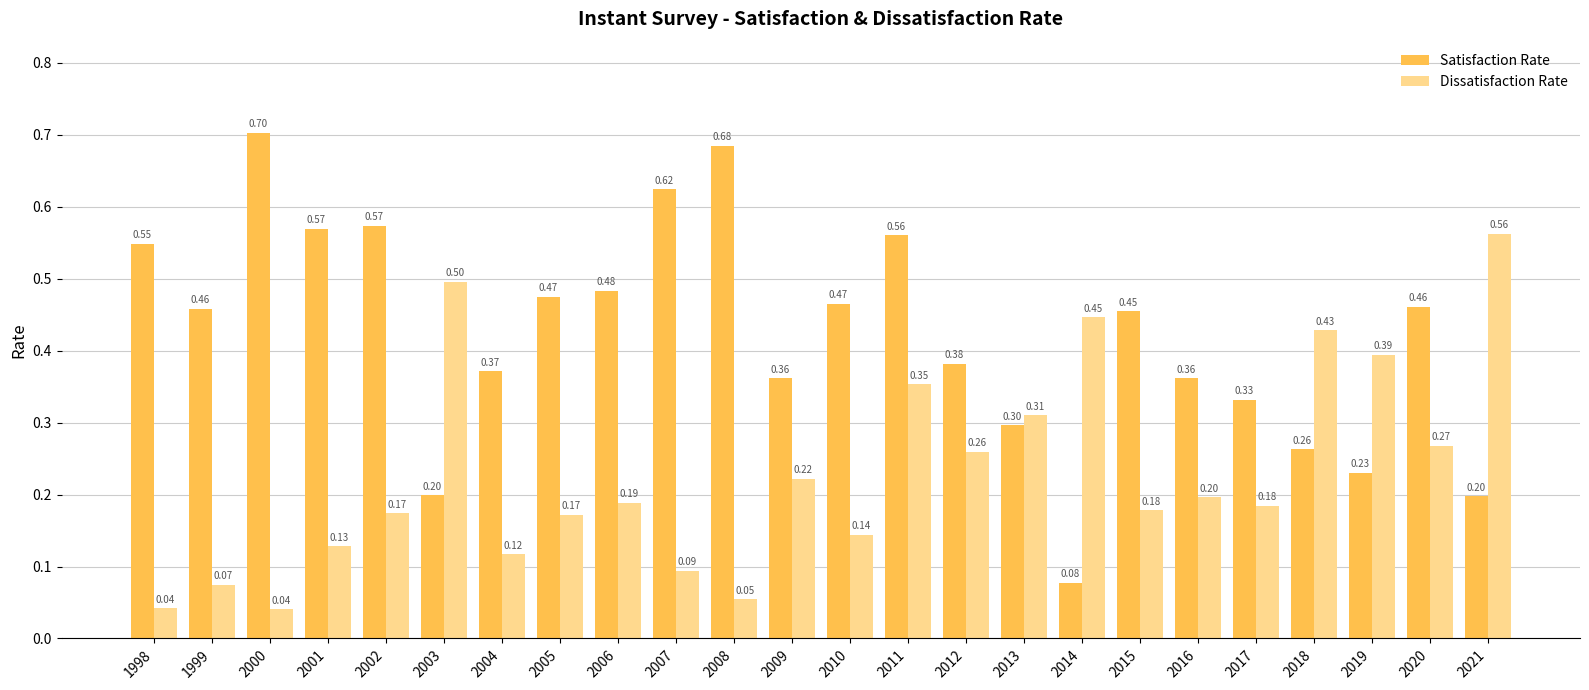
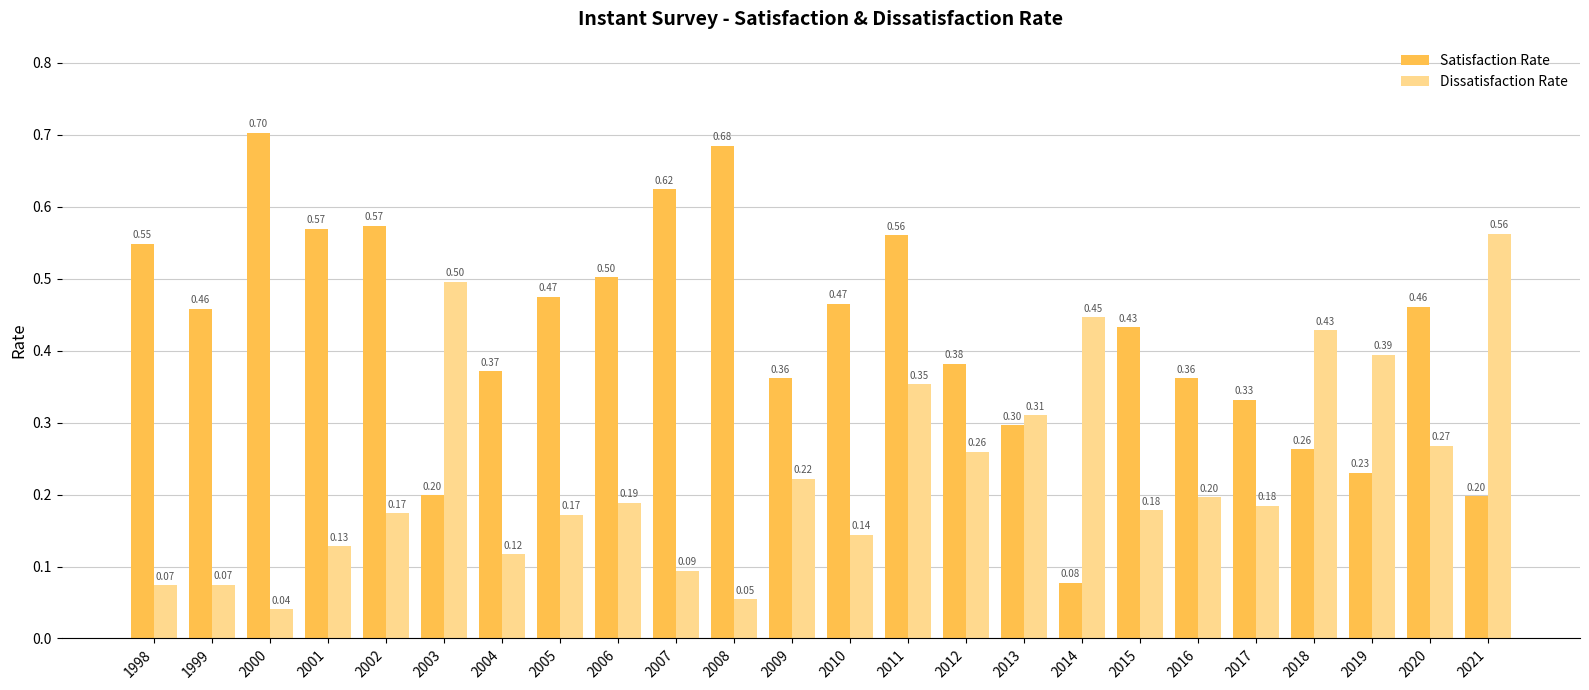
  {
    "Satisfaction Rate": {
      "1998": 0.55,
      "1999": 0.46,
      "2000": 0.70,
      "2001": 0.57,
      "2002": 0.57,
      "2003": 0.20,
      "2004": 0.37,
      "2005": 0.47,
-     "2006": 0.48,
+     "2006": 0.50,
      "2007": 0.62,
      "2008": 0.68,
      "2009": 0.36,
      "2010": 0.47,
      "2011": 0.56,
      "2012": 0.38,
      "2013": 0.30,
      "2014": 0.08,
-     "2015": 0.45,
+     "2015": 0.43,
      "2016": 0.36,
      "2017": 0.33,
      "2018": 0.26,
      "2019": 0.23,
      "2020": 0.46,
      "2021": 0.20
    },
    "Dissatisfaction Rate": {
-     "1998": 0.04,
+     "1998": 0.07,
      "1999": 0.07,
      "2000": 0.04,
      "2001": 0.13,
      "2002": 0.17,
      "2003": 0.50,
      "2004": 0.12,
      "2005": 0.17,
      "2006": 0.19,
      "2007": 0.09,
      "2008": 0.05,
      "2009": 0.22,
      "2010": 0.14,
      "2011": 0.35,
      "2012": 0.26,
      "2013": 0.31,
      "2014": 0.45,
      "2015": 0.18,
      "2016": 0.20,
      "2017": 0.18,
      "2018": 0.43,
      "2019": 0.39,
      "2020": 0.27,
      "2021": 0.56
    }
  }
